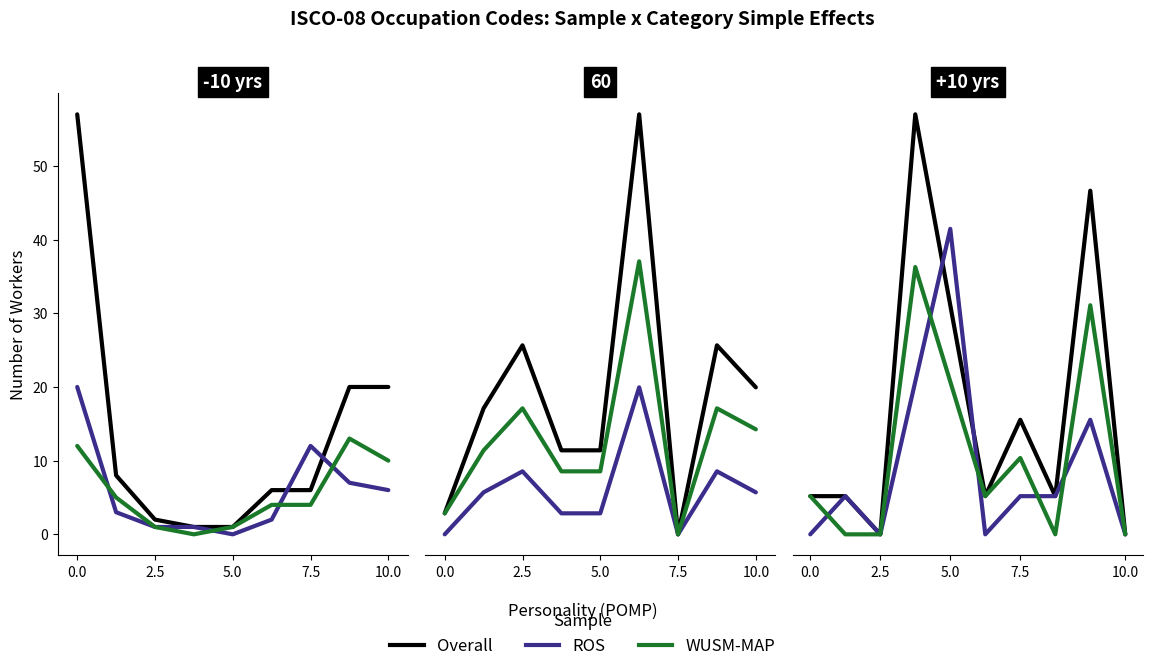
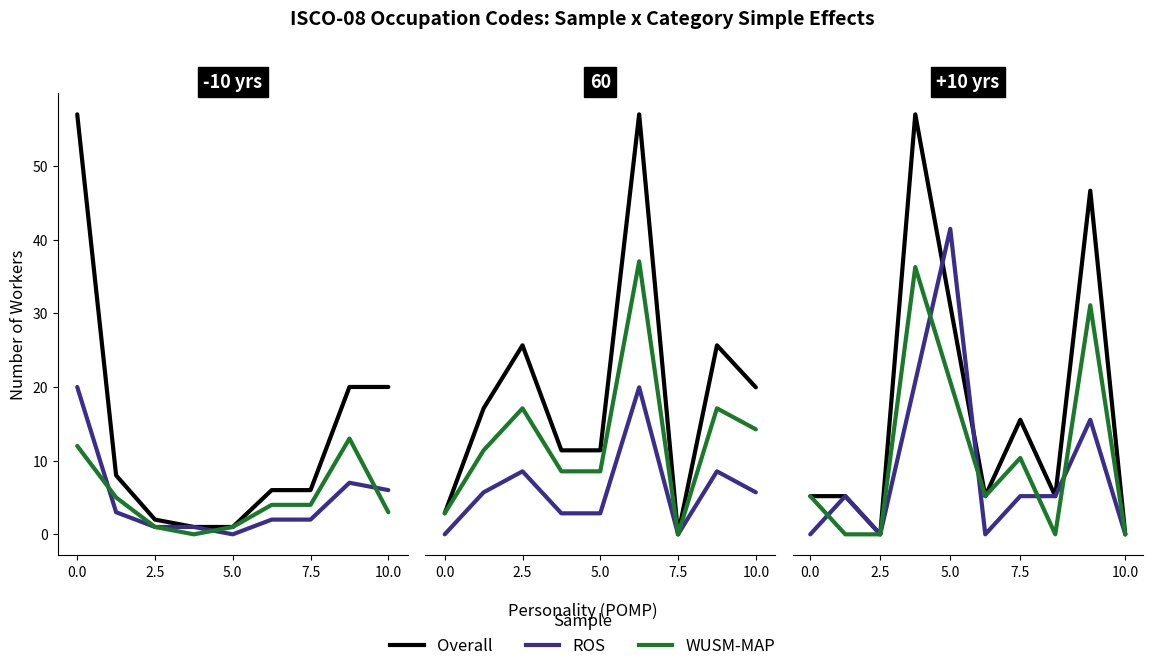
  {
    "-10 yrs": {
      "Overall": {
        "0.0": 57,
        "2.5": 2,
        "7.5": 6,
        "10.0": 20
      },
      "ROS": {
        "0.0": 20,
        "5.0": 0,
-       "7.5": 12,
+       "7.5": 2,
        "10.0": 6
      },
      "WUSM-MAP": {
        "0.0": 12,
        "7.5": 4,
-       "10.0": 10
+       "10.0": 3
      }
    }
  }
